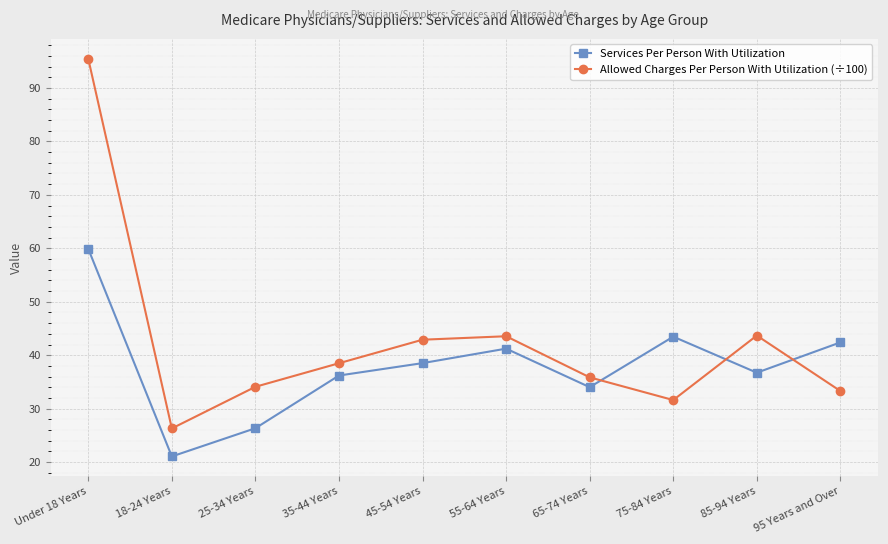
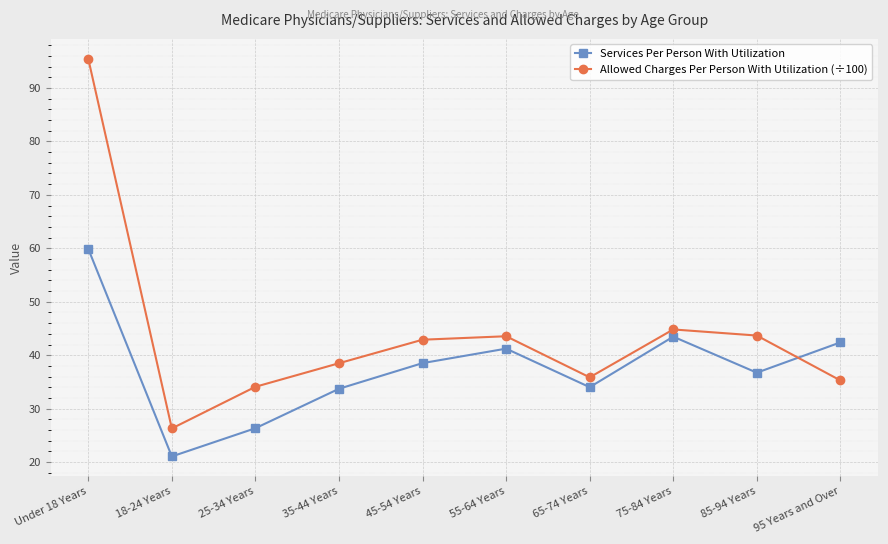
  {
    "Services Per Person With Utilization": {
      "Under 18 Years": 60,
      "18-24 Years": 21,
      "25-34 Years": 26,
-     "35-44 Years": 36,
+     "35-44 Years": 34,
      "45-54 Years": 39,
      "55-64 Years": 41,
      "65-74 Years": 34,
      "75-84 Years": 43,
      "85-94 Years": 37,
      "95 Years and Over": 42
    },
    "Allowed Charges Per Person With Utilization (÷100)": {
      "Under 18 Years": 95,
      "18-24 Years": 26,
      "25-34 Years": 34,
      "35-44 Years": 39,
      "45-54 Years": 43,
      "55-64 Years": 44,
      "65-74 Years": 36,
-     "75-84 Years": 32,
+     "75-84 Years": 45,
      "85-94 Years": 44,
-     "95 Years and Over": 33
+     "95 Years and Over": 35
    }
  }
